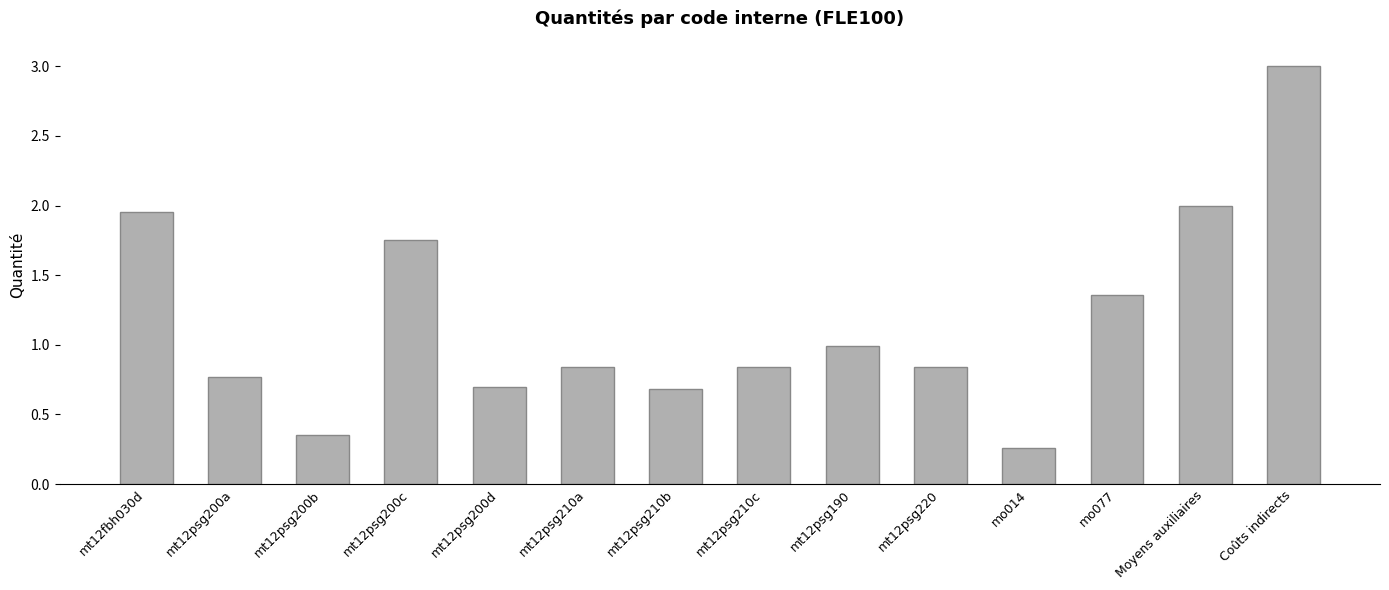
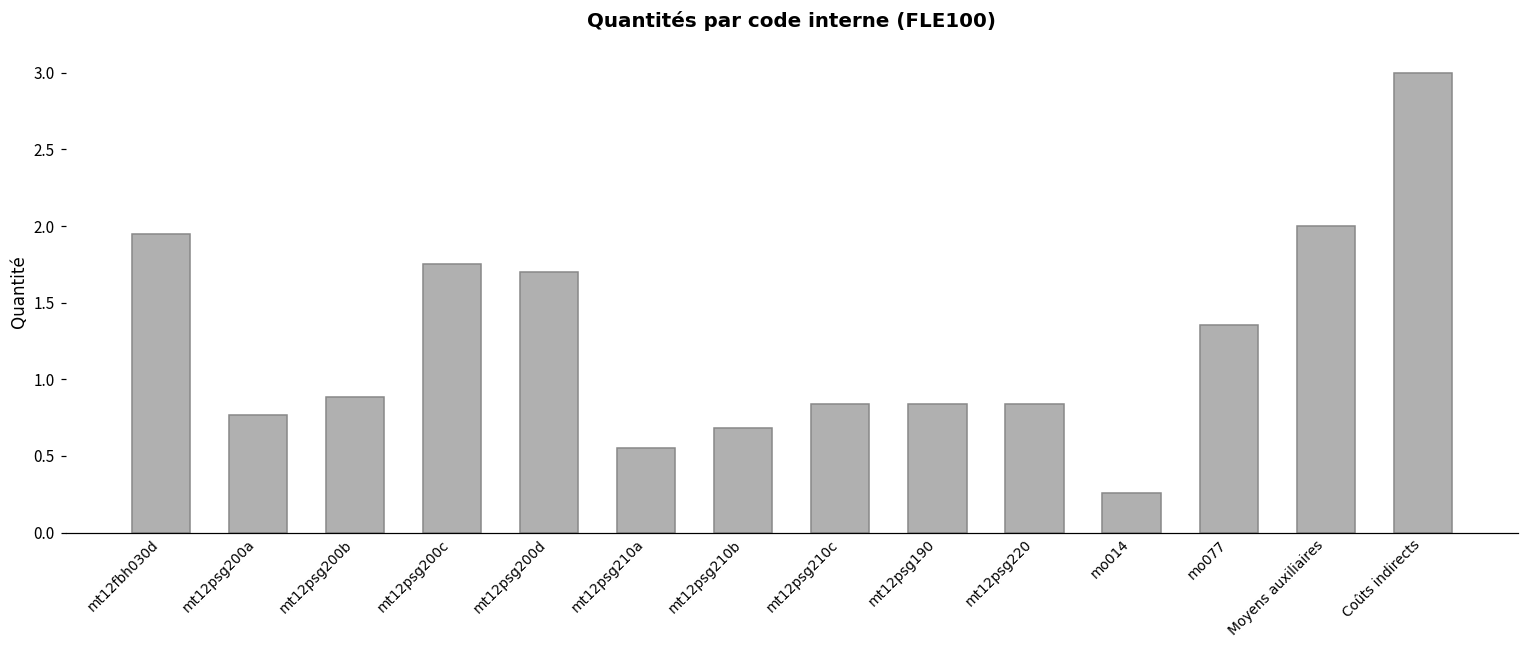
  {
    "mt12fbh030d": 1.95,
    "mt12psg200a": 0.77,
-   "mt12psg200b": 0.35,
+   "mt12psg200b": 0.88,
    "mt12psg200c": 1.75,
-   "mt12psg200d": 0.7,
-   "mt12psg210a": 0.84,
+   "mt12psg200d": 1.7,
+   "mt12psg210a": 0.55,
    "mt12psg210b": 0.68,
    "mt12psg210c": 0.84,
-   "mt12psg190": 0.99,
+   "mt12psg190": 0.84,
    "mt12psg220": 0.84,
    "mo014": 0.26,
    "mo077": 1.35,
    "Moyens auxiliaires": 2.00,
    "Coûts indirects": 3.00
  }
